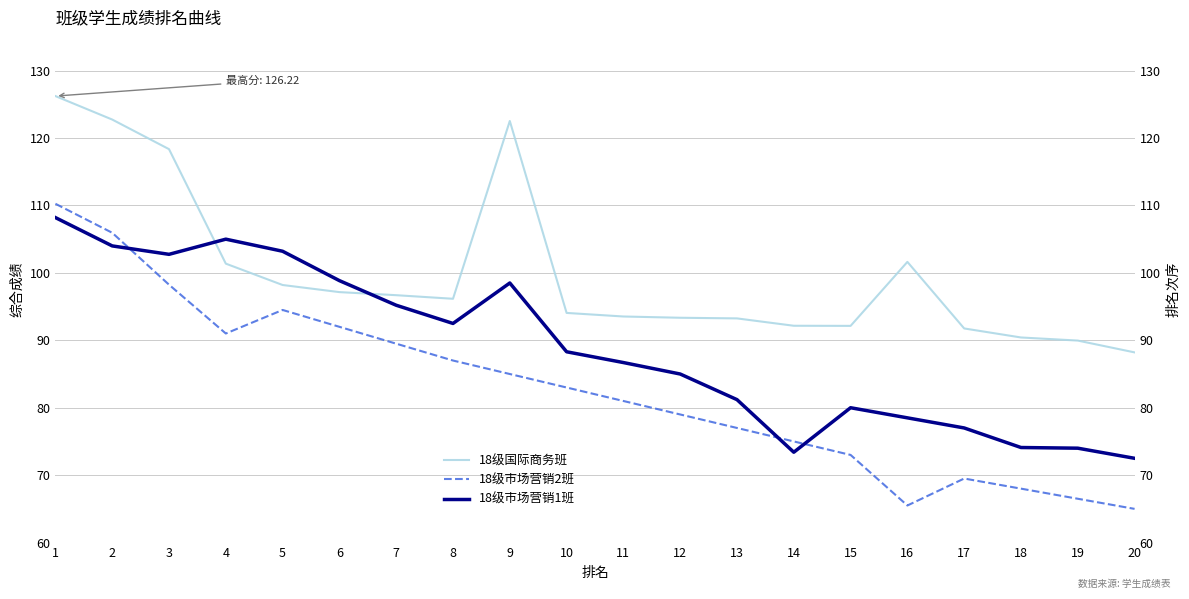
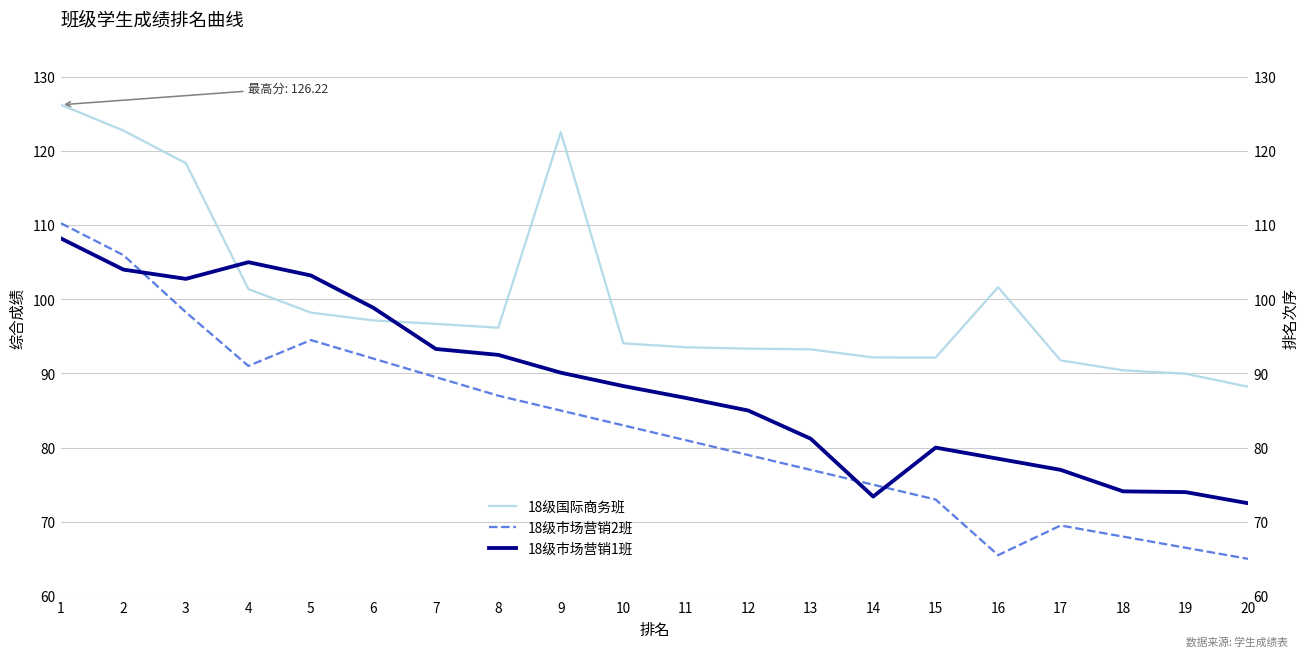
  {
    "18级国际商务班": {
      "2": 123,
      "3": 118,
      "4": 101,
      "5": 98,
      "6": 97,
      "7": 97,
      "8": 96,
      "9": 123,
      "10": 94,
      "11": 94,
      "12": 93,
      "13": 93,
      "14": 92,
      "15": 92,
      "16": 102,
      "17": 92,
      "18": 90,
      "19": 90,
      "20": 88
    },
    "18级市场营销2班": {
      "1": 110,
      "2": 106,
      "3": 98,
      "4": 91,
      "5": 95,
      "6": 92,
      "7": 90,
      "8": 87,
      "9": 85,
      "10": 83,
      "11": 81,
      "12": 79,
      "13": 77,
      "14": 75,
      "15": 73,
      "16": 66,
      "17": 70,
      "18": 68,
      "19": 67,
      "20": 65
    },
    "18级市场营销1班": {
      "1": 108,
      "2": 104,
      "3": 103,
      "4": 105,
      "5": 103,
      "6": 99,
-     "7": 95,
+     "7": 93,
      "8": 93,
-     "9": 99,
+     "9": 90,
      "10": 88,
      "11": 87,
      "12": 85,
      "13": 81,
      "14": 73,
      "15": 80,
      "16": 79,
      "17": 77,
      "18": 74,
      "19": 74,
      "20": 73
    }
  }
